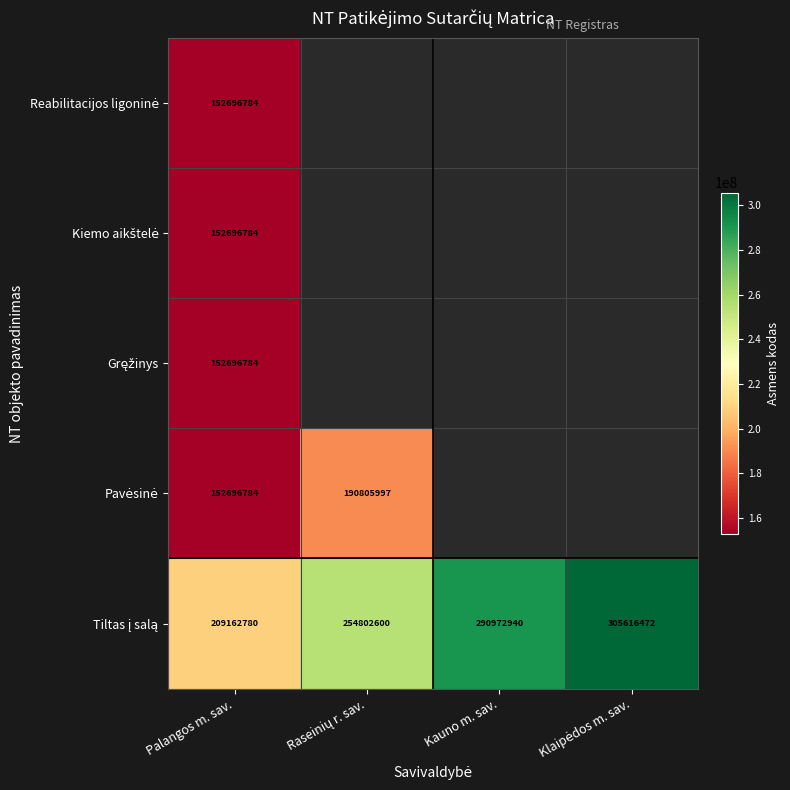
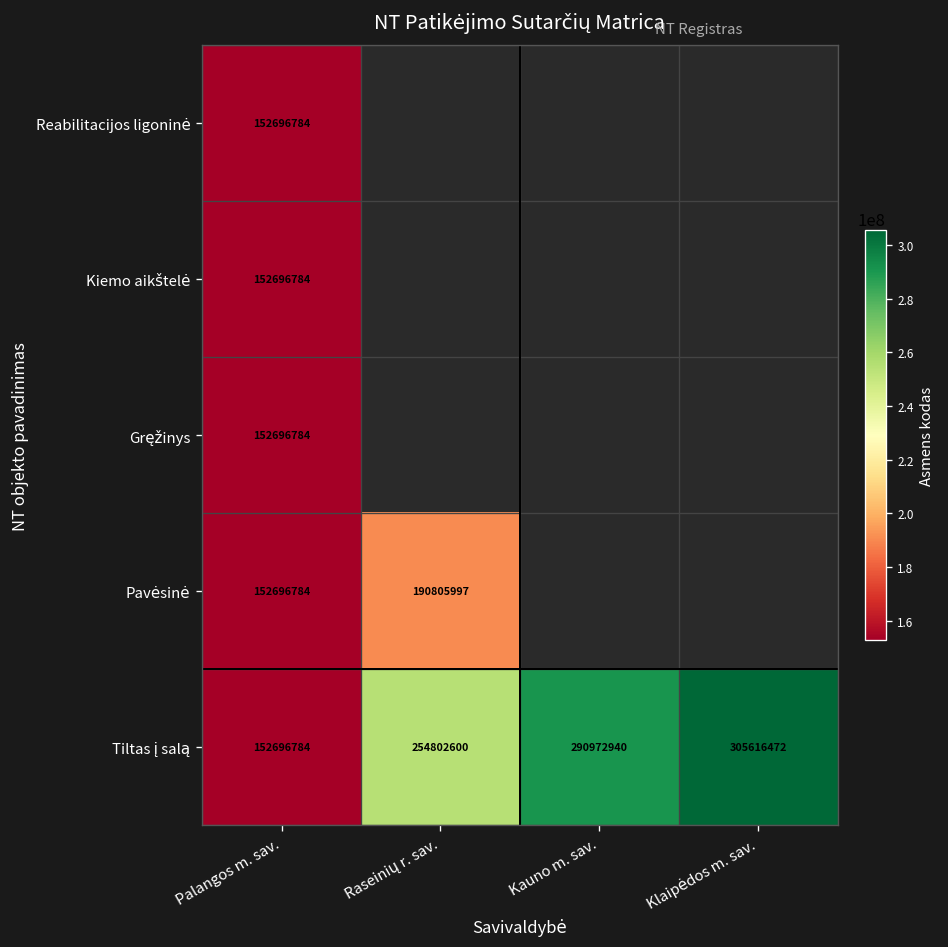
  {
    "Reabilitacijos ligoninė": {
      "Palangos m. sav.": 152696784
    },
    "Kiemo aikštelė": {
      "Palangos m. sav.": 152696784
    },
    "Gręžinys": {
      "Palangos m. sav.": 152696784
    },
    "Pavėsinė": {
      "Palangos m. sav.": 152696784,
      "Raseinių r. sav.": 190805997
    },
    "Tiltas į salą": {
-     "Palangos m. sav.": 209162780,
+     "Palangos m. sav.": 152696784,
      "Raseinių r. sav.": 254802600,
      "Kauno m. sav.": 290972940,
      "Klaipėdos m. sav.": 305616472
    }
  }
